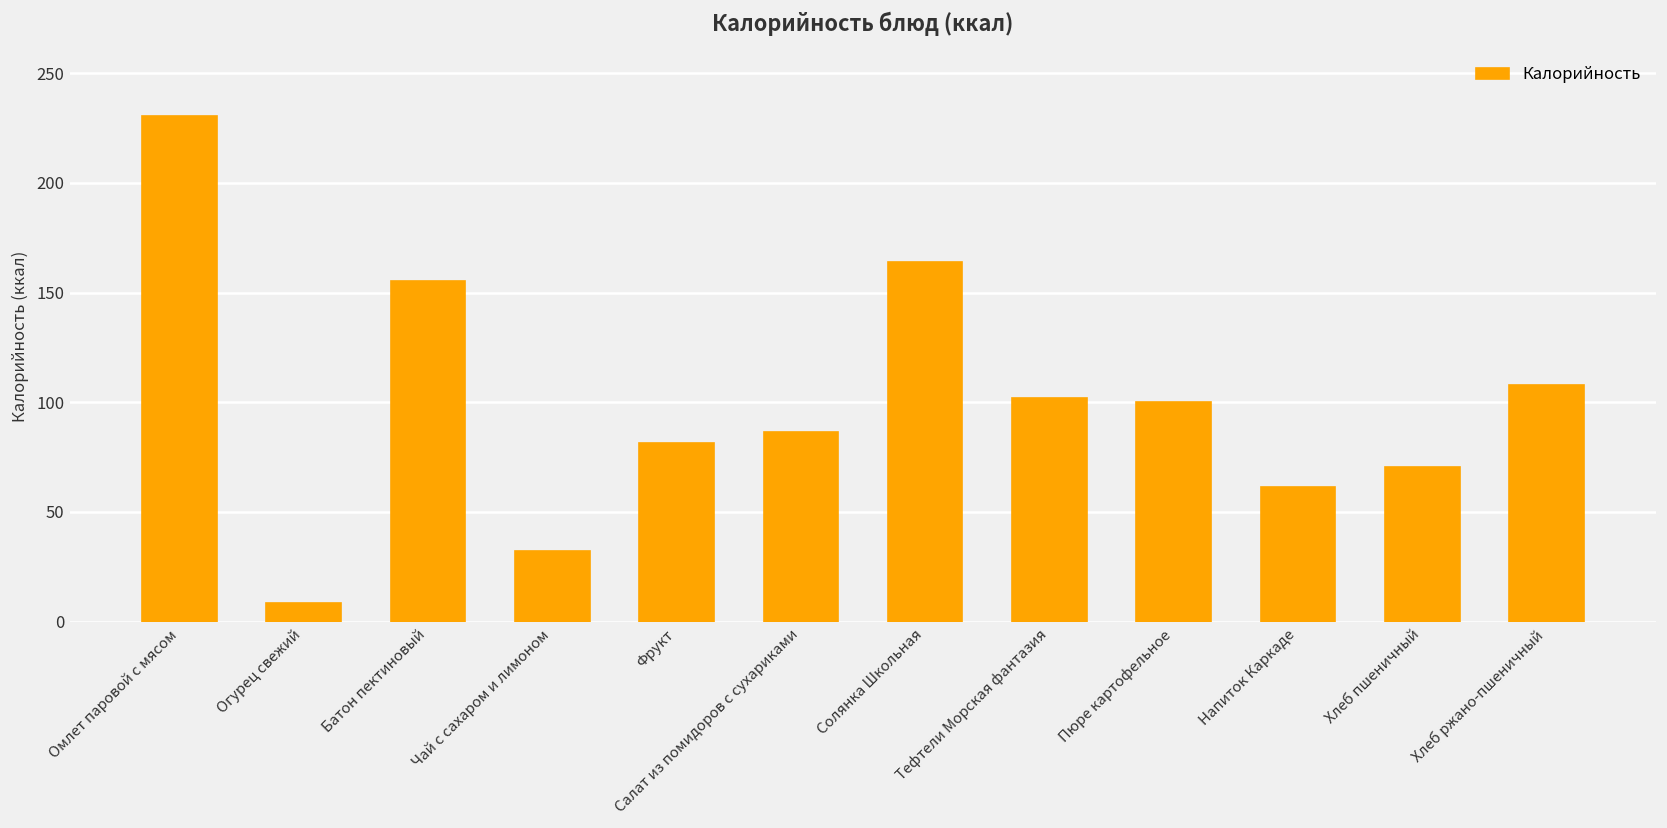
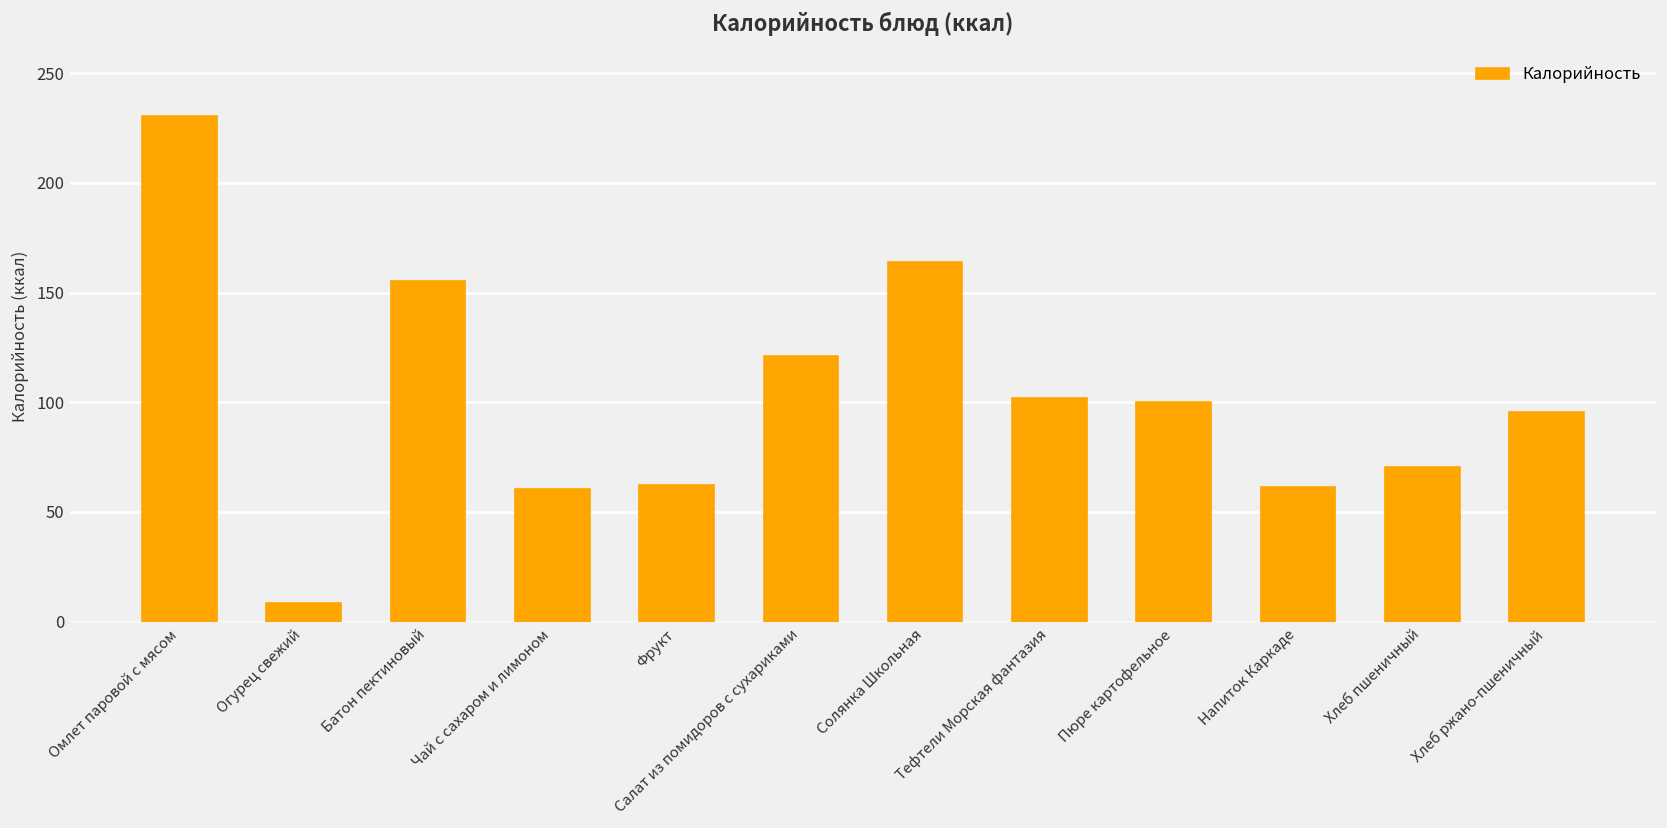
  {
    "Омлет паровой с мясом": 230,
    "Огурец свежий": 8,
    "Батон пектиновый": 155,
-   "Чай с сахаром и лимоном": 32,
-   "Фрукт": 82,
-   "Салат из помидоров с сухариками": 86,
+   "Чай с сахаром и лимоном": 61,
+   "Фрукт": 62,
+   "Салат из помидоров с сухариками": 121,
    "Солянка Школьная": 164,
    "Тефтели Морская фантазия": 102,
    "Пюре картофельное": 100,
    "Напиток Каркаде": 62,
    "Хлеб пшеничный": 70,
-   "Хлеб ржано-пшеничный": 108
+   "Хлеб ржано-пшеничный": 95
  }
